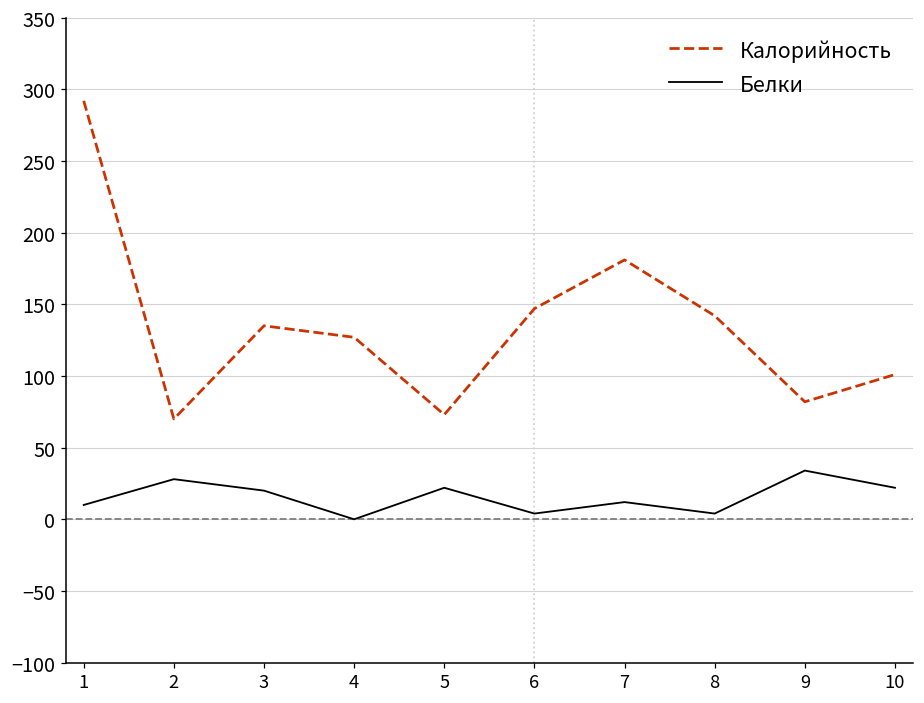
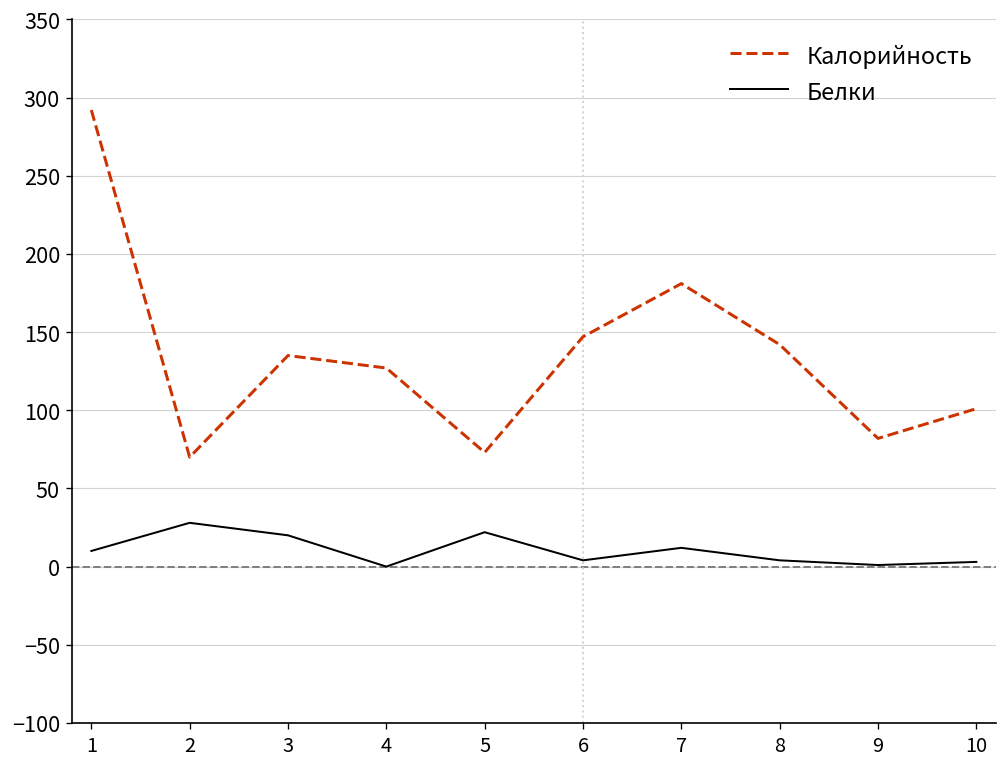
  {
    "Калорийность": {
      "1": 292,
      "2": 70,
      "3": 135,
      "4": 127,
      "5": 73,
      "6": 147,
      "7": 181,
      "8": 142,
      "9": 82,
      "10": 101
    },
    "Белки": {
      "1": 10,
      "2": 28,
      "3": 20,
      "4": 0,
      "5": 22,
      "6": 4,
      "7": 12,
      "8": 4,
-     "9": 34,
-     "10": 22
+     "9": 1,
+     "10": 3
    }
  }
